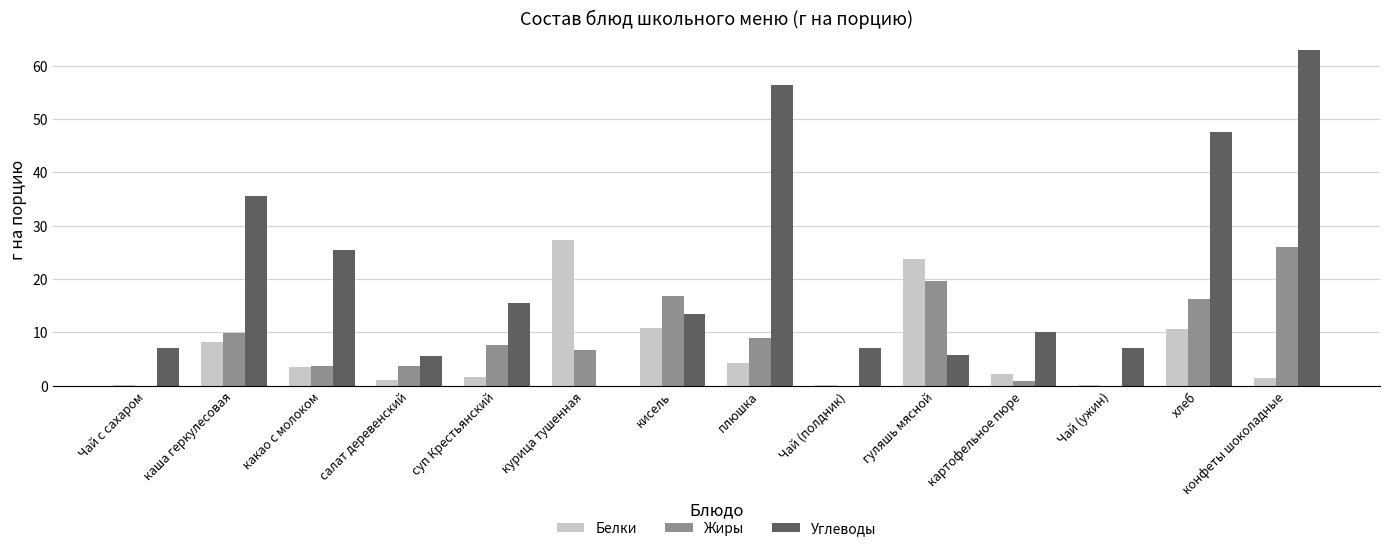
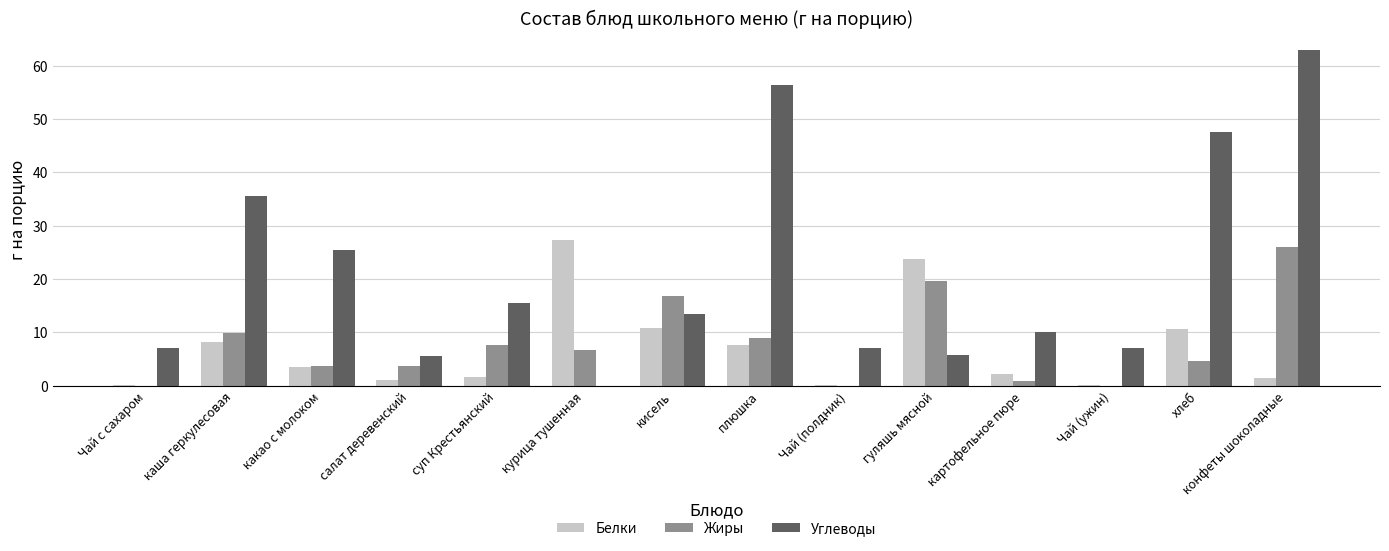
  {
    "Белки": {
      "каша геркулесовая": 8,
      "какао с молоком": 4,
      "салат деревенский": 1,
      "суп Крестьянский": 2,
      "курица тушенная": 27,
      "кисель": 11,
-     "плюшка": 4,
+     "плюшка": 8,
      "гуляшь мясной": 24,
      "картофельное пюре": 2,
      "хлеб": 11,
      "конфеты шоколадные": 2
    },
    "Жиры": {
      "Чай с сахаром": 0,
      "каша геркулесовая": 10,
      "какао с молоком": 4,
      "салат деревенский": 4,
      "суп Крестьянский": 8,
      "курица тушенная": 7,
      "кисель": 17,
      "плюшка": 9,
      "Чай (полдник)": 0,
      "гуляшь мясной": 20,
      "картофельное пюре": 1,
      "Чай (ужин)": 0,
-     "хлеб": 16,
+     "хлеб": 5,
      "конфеты шоколадные": 26
    },
    "Углеводы": {
      "Чай с сахаром": 7,
      "каша геркулесовая": 36,
      "какао с молоком": 25,
      "салат деревенский": 6,
      "суп Крестьянский": 16,
      "курица тушенная": 0,
      "кисель": 13,
      "плюшка": 56,
      "Чай (полдник)": 7,
      "гуляшь мясной": 6,
      "картофельное пюре": 10,
      "Чай (ужин)": 7,
      "хлеб": 48,
      "конфеты шоколадные": 63
    }
  }
